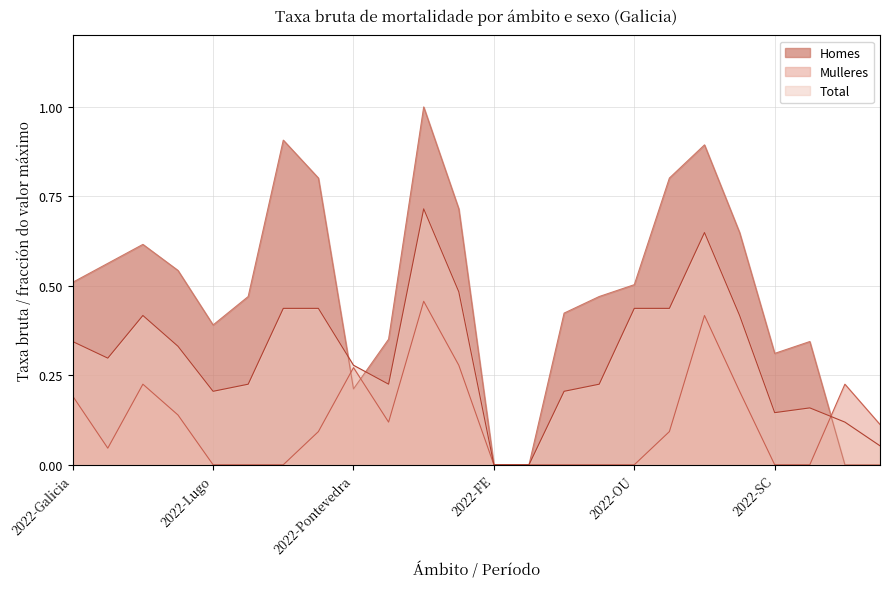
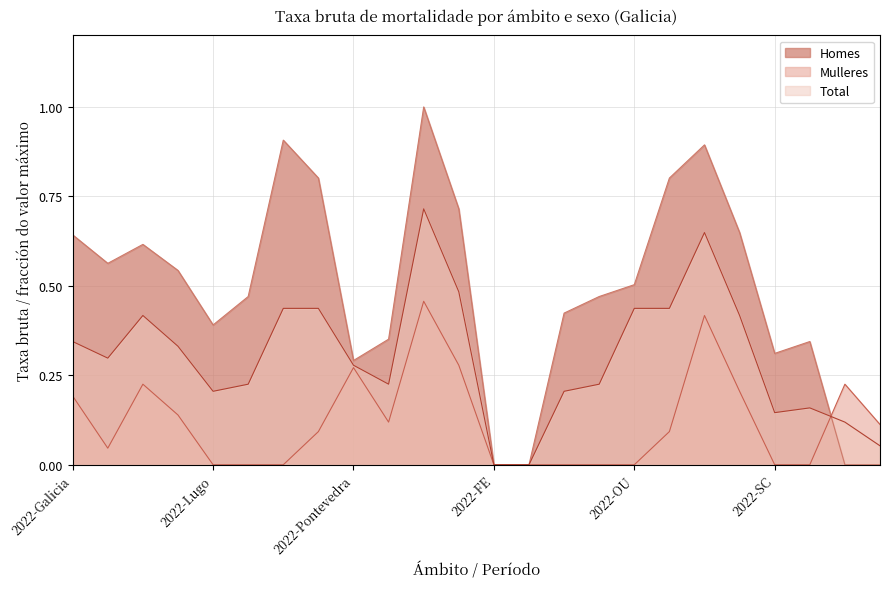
  {
    "Homes": {
-     "2022-Galicia": 0.51,
+     "2022-Galicia": 0.64,
      "2022-Lugo": 0.39,
-     "2022-Pontevedra": 0.21,
+     "2022-Pontevedra": 0.29,
      "2022-OU": 0.50,
      "2022-SC": 0.31
    }
  }
